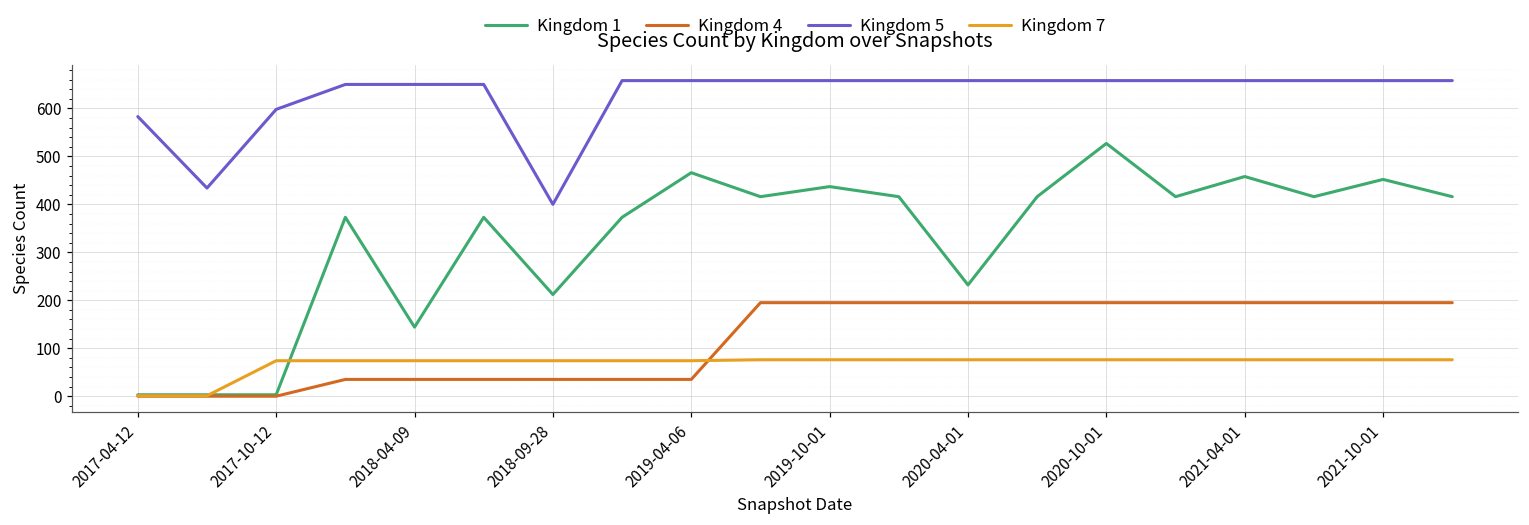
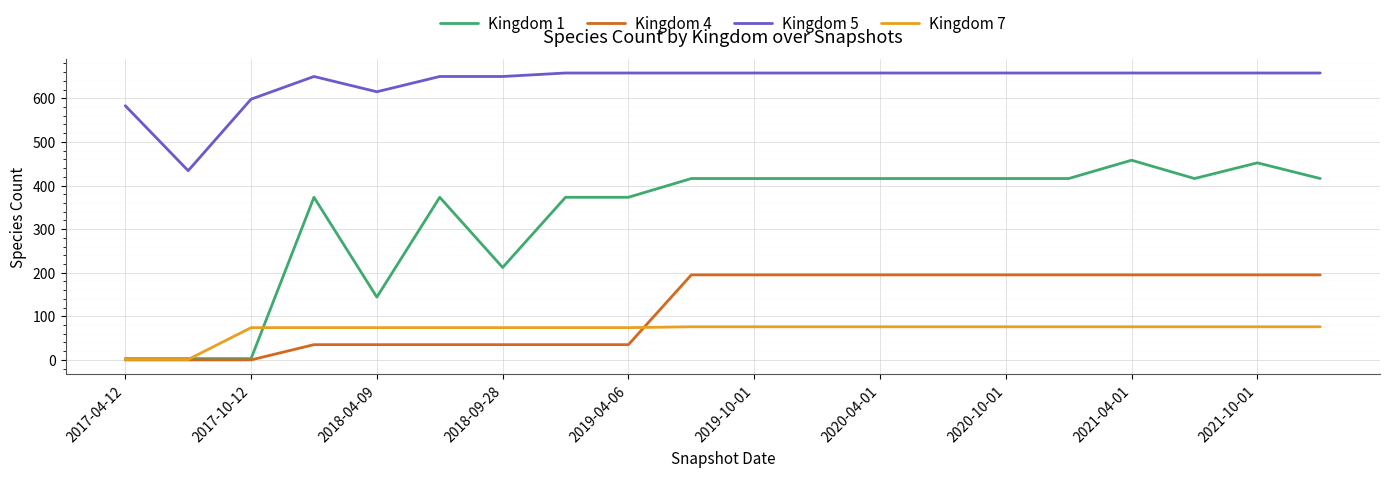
  {
    "Kingdom 1": {
      "2018-04-09": 140,
      "2018-09-28": 210,
-     "2019-04-06": 470,
-     "2019-10-01": 440,
-     "2020-04-01": 230,
-     "2020-10-01": 530,
+     "2019-04-06": 370,
+     "2019-10-01": 420,
+     "2020-04-01": 420,
+     "2020-10-01": 420,
      "2021-04-01": 460,
      "2021-10-01": 450
    },
    "Kingdom 5": {
      "2017-04-12": 580,
      "2017-10-12": 600,
-     "2018-04-09": 650,
-     "2018-09-28": 400,
+     "2018-04-09": 620,
+     "2018-09-28": 650,
      "2019-04-06": 660,
      "2019-10-01": 660,
      "2020-04-01": 660,
      "2020-10-01": 660,
      "2021-04-01": 660,
      "2021-10-01": 660
    }
  }
